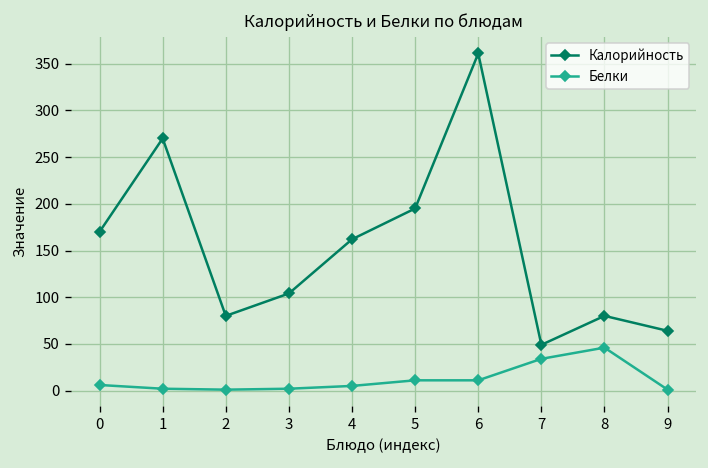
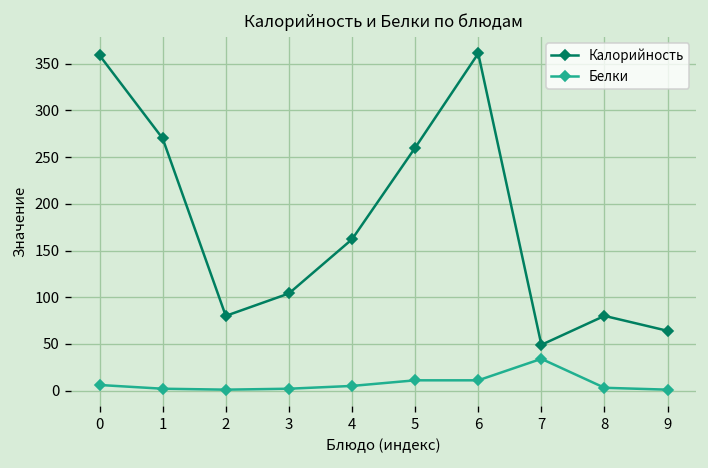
  {
    "Калорийность": {
-     "0": 170,
+     "0": 360,
      "1": 270,
      "2": 80,
      "3": 100,
      "4": 160,
-     "5": 200,
+     "5": 260,
      "6": 360,
      "7": 50,
      "8": 80,
      "9": 60
    },
    "Белки": {
      "0": 10,
      "1": 0,
      "2": 0,
      "3": 0,
      "4": 10,
      "5": 10,
      "6": 10,
      "7": 30,
-     "8": 50,
+     "8": 0,
      "9": 0
    }
  }
